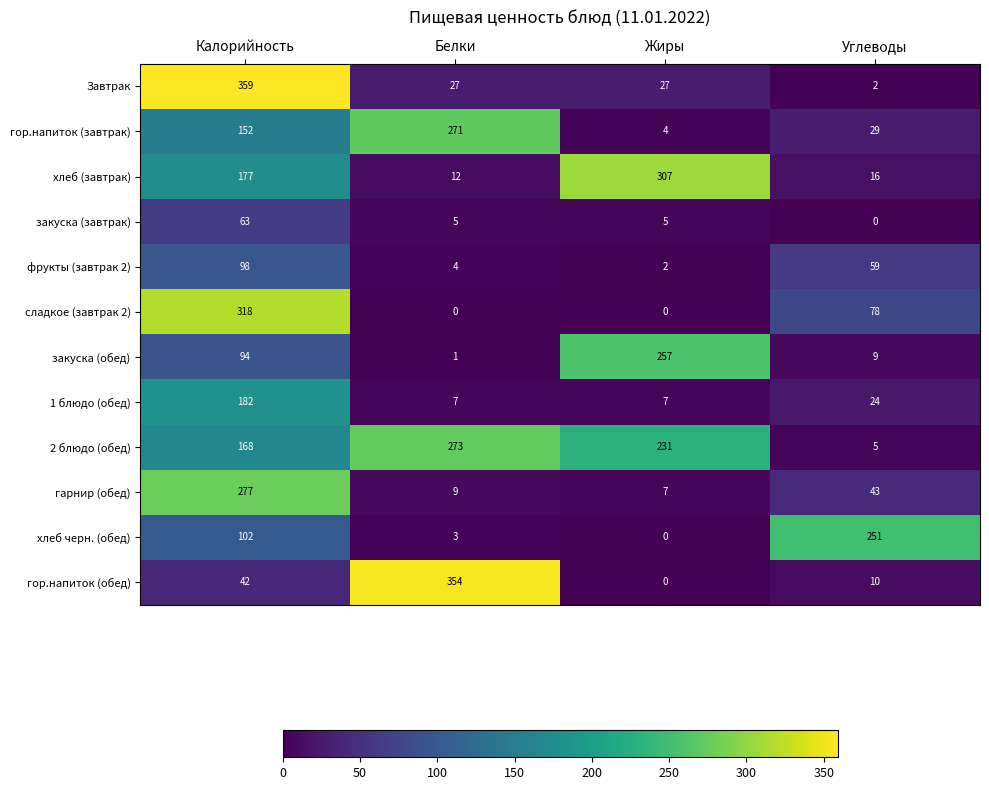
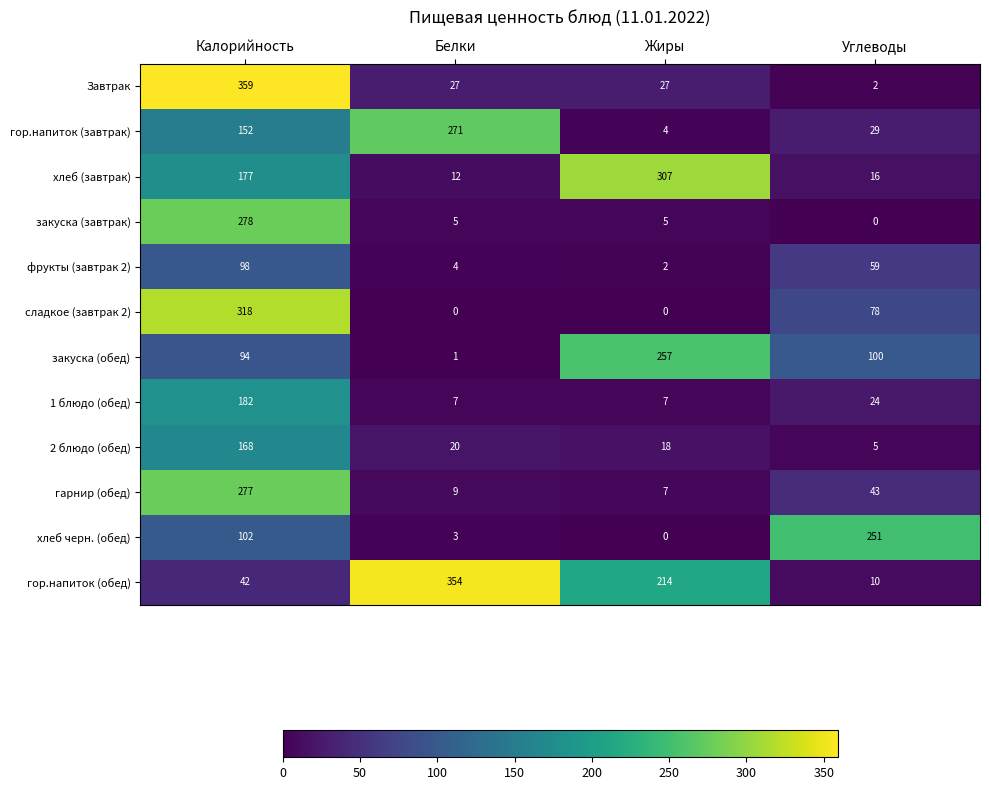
  {
    "Завтрак": {
      "Калорийность": 359,
      "Белки": 27,
      "Жиры": 27,
      "Углеводы": 2
    },
    "гор.напиток (завтрак)": {
      "Калорийность": 152,
      "Белки": 271,
      "Жиры": 4,
      "Углеводы": 29
    },
    "хлеб (завтрак)": {
      "Калорийность": 177,
      "Белки": 12,
      "Жиры": 307,
      "Углеводы": 16
    },
    "закуска (завтрак)": {
-     "Калорийность": 63,
+     "Калорийность": 278,
      "Белки": 5,
      "Жиры": 5,
      "Углеводы": 0
    },
    "фрукты (завтрак 2)": {
      "Калорийность": 98,
      "Белки": 4,
      "Жиры": 2,
      "Углеводы": 59
    },
    "сладкое (завтрак 2)": {
      "Калорийность": 318,
      "Белки": 0,
      "Жиры": 0,
      "Углеводы": 78
    },
    "закуска (обед)": {
      "Калорийность": 94,
      "Белки": 1,
      "Жиры": 257,
-     "Углеводы": 9
+     "Углеводы": 100
    },
    "1 блюдо (обед)": {
      "Калорийность": 182,
      "Белки": 7,
      "Жиры": 7,
      "Углеводы": 24
    },
    "2 блюдо (обед)": {
      "Калорийность": 168,
-     "Белки": 273,
-     "Жиры": 231,
+     "Белки": 20,
+     "Жиры": 18,
      "Углеводы": 5
    },
    "гарнир (обед)": {
      "Калорийность": 277,
      "Белки": 9,
      "Жиры": 7,
      "Углеводы": 43
    },
    "хлеб черн. (обед)": {
      "Калорийность": 102,
      "Белки": 3,
      "Жиры": 0,
      "Углеводы": 251
    },
    "гор.напиток (обед)": {
      "Калорийность": 42,
      "Белки": 354,
-     "Жиры": 0,
+     "Жиры": 214,
      "Углеводы": 10
    }
  }
